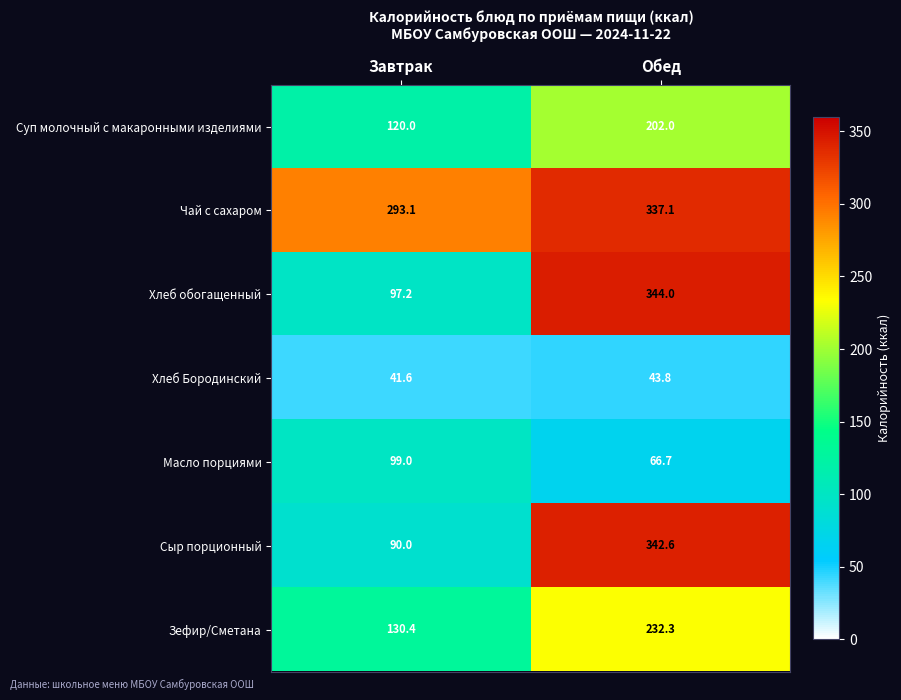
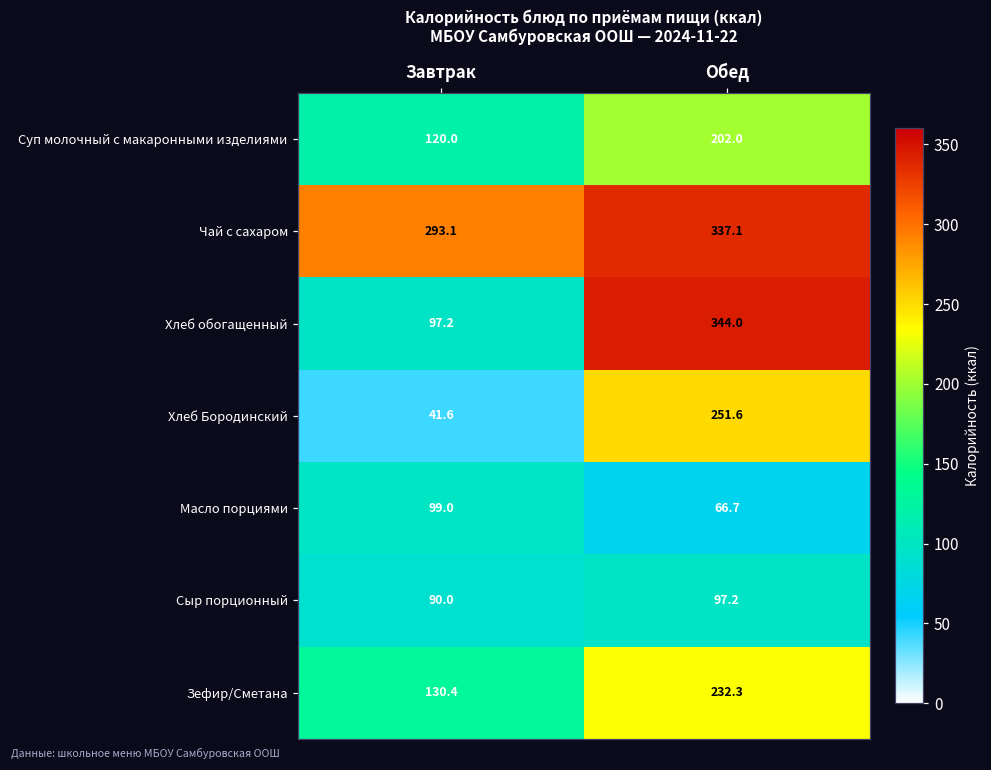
  {
    "Суп молочный с макаронными изделиями": {
      "Завтрак": 120.0,
      "Обед": 202.0
    },
    "Чай с сахаром": {
      "Завтрак": 293.1,
      "Обед": 337.1
    },
    "Хлеб обогащенный": {
      "Завтрак": 97.2,
      "Обед": 344.0
    },
    "Хлеб Бородинский": {
      "Завтрак": 41.6,
-     "Обед": 43.8
+     "Обед": 251.6
    },
    "Масло порциями": {
      "Завтрак": 99.0,
      "Обед": 66.7
    },
    "Сыр порционный": {
      "Завтрак": 90.0,
-     "Обед": 342.6
+     "Обед": 97.2
    },
    "Зефир/Сметана": {
      "Завтрак": 130.4,
      "Обед": 232.3
    }
  }
